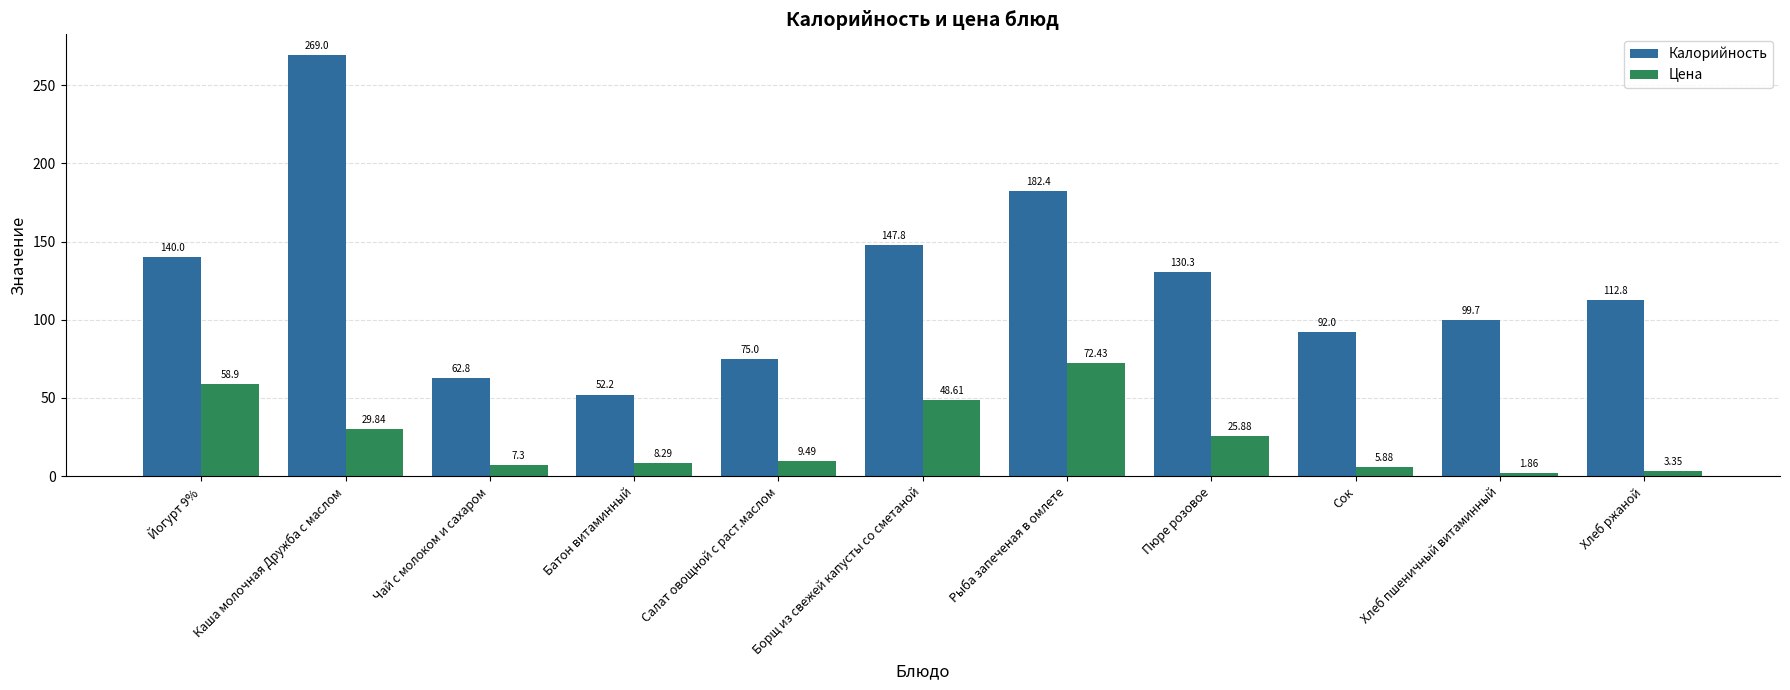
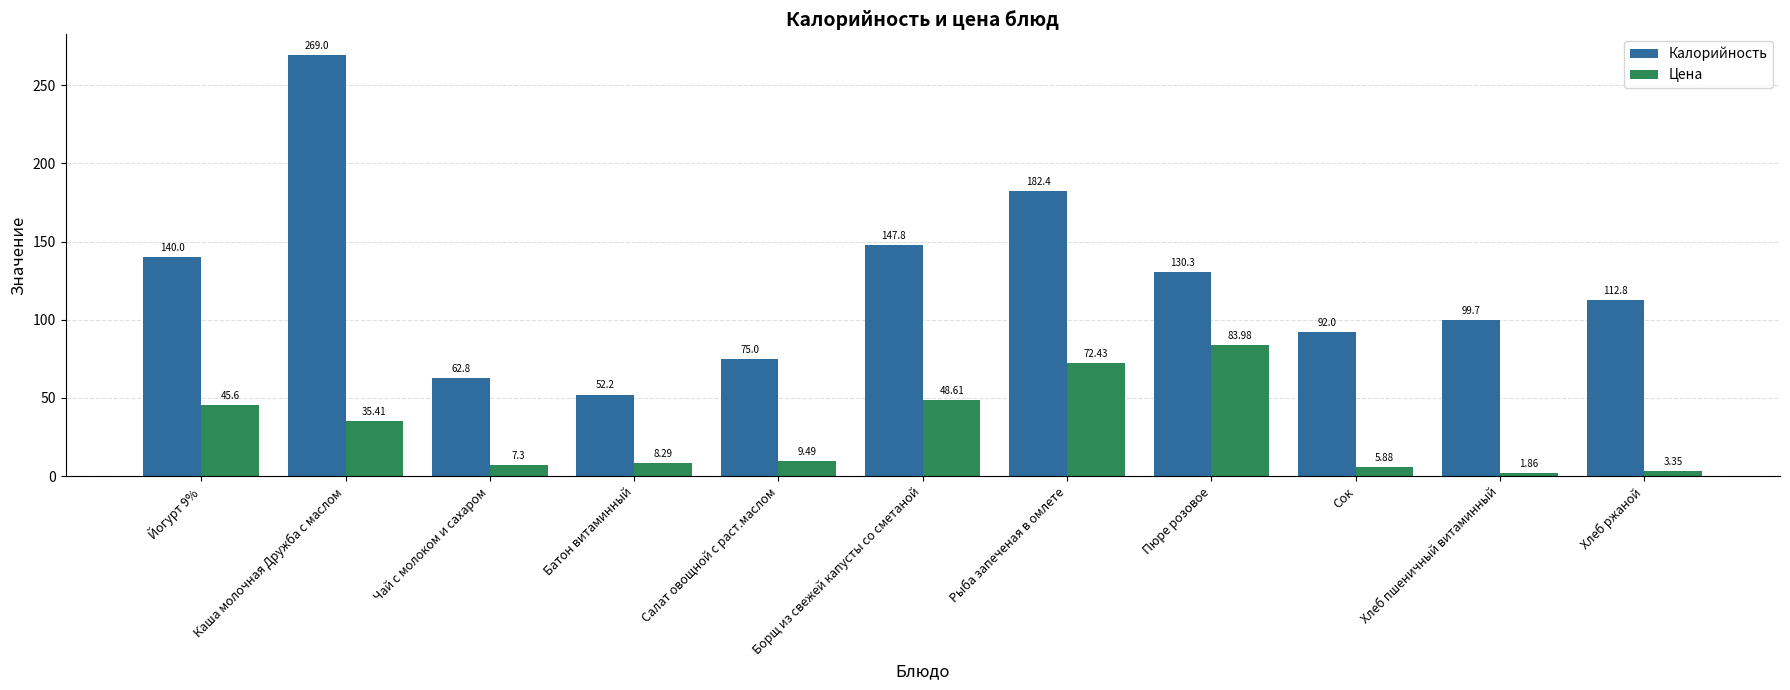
  {
    "Калорийность": {
      "Йогурт 9%": 140.0,
      "Каша молочная Дружба с маслом": 269.0,
      "Чай с молоком и сахаром": 62.8,
      "Батон витаминный": 52.2,
      "Салат овощной с раст.маслом": 75.0,
      "Борщ из свежей капусты со сметаной": 147.8,
      "Рыба запеченая в омлете": 182.4,
      "Пюре розовое": 130.3,
      "Сок": 92.0,
      "Хлеб пшеничный витаминный": 99.7,
      "Хлеб ржаной": 112.8
    },
    "Цена": {
-     "Йогурт 9%": 58.9,
-     "Каша молочная Дружба с маслом": 29.84,
+     "Йогурт 9%": 45.6,
+     "Каша молочная Дружба с маслом": 35.41,
      "Чай с молоком и сахаром": 7.3,
      "Батон витаминный": 8.29,
      "Салат овощной с раст.маслом": 9.49,
      "Борщ из свежей капусты со сметаной": 48.61,
      "Рыба запеченая в омлете": 72.43,
-     "Пюре розовое": 25.88,
+     "Пюре розовое": 83.98,
      "Сок": 5.88,
      "Хлеб пшеничный витаминный": 1.86,
      "Хлеб ржаной": 3.35
    }
  }
